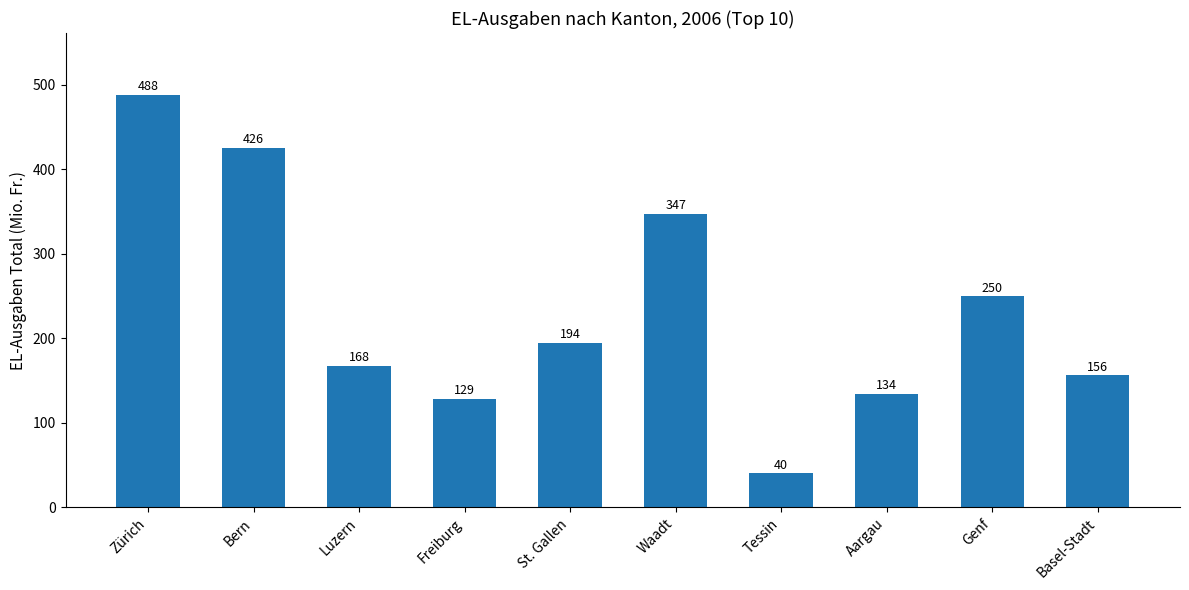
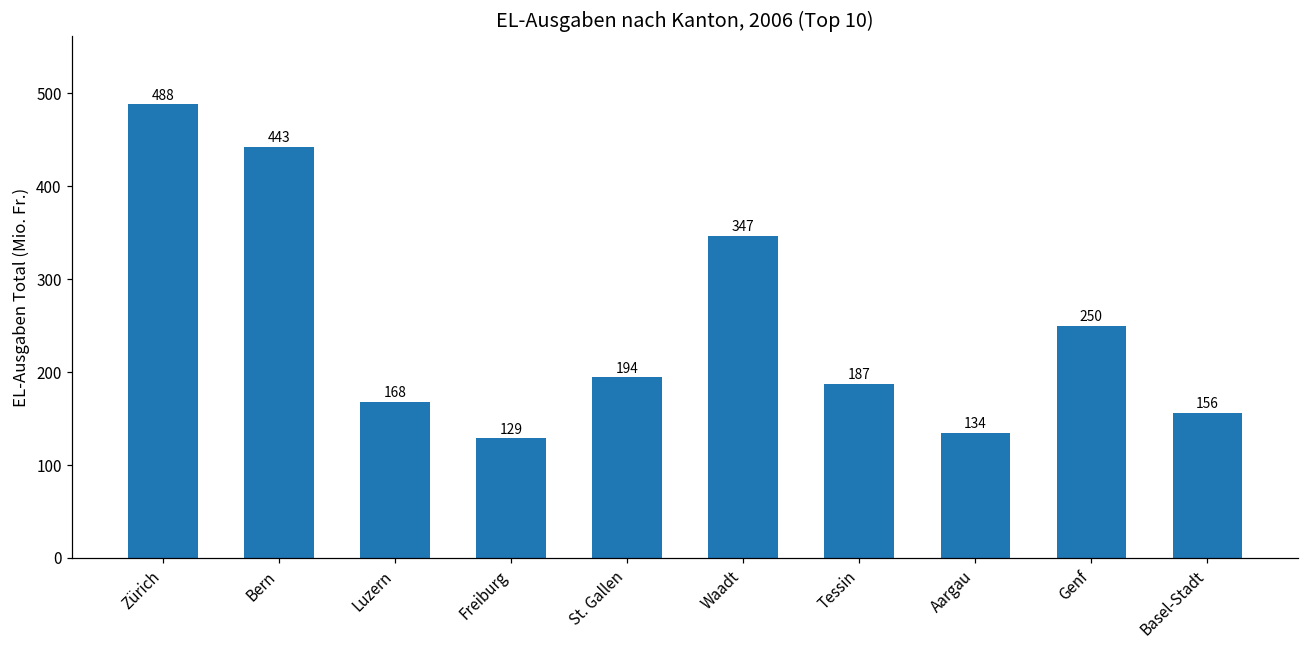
  {
    "Zürich": 488,
-   "Bern": 426,
+   "Bern": 443,
    "Luzern": 168,
    "Freiburg": 129,
    "St. Gallen": 194,
    "Waadt": 347,
-   "Tessin": 40,
+   "Tessin": 187,
    "Aargau": 134,
    "Genf": 250,
    "Basel-Stadt": 156
  }
